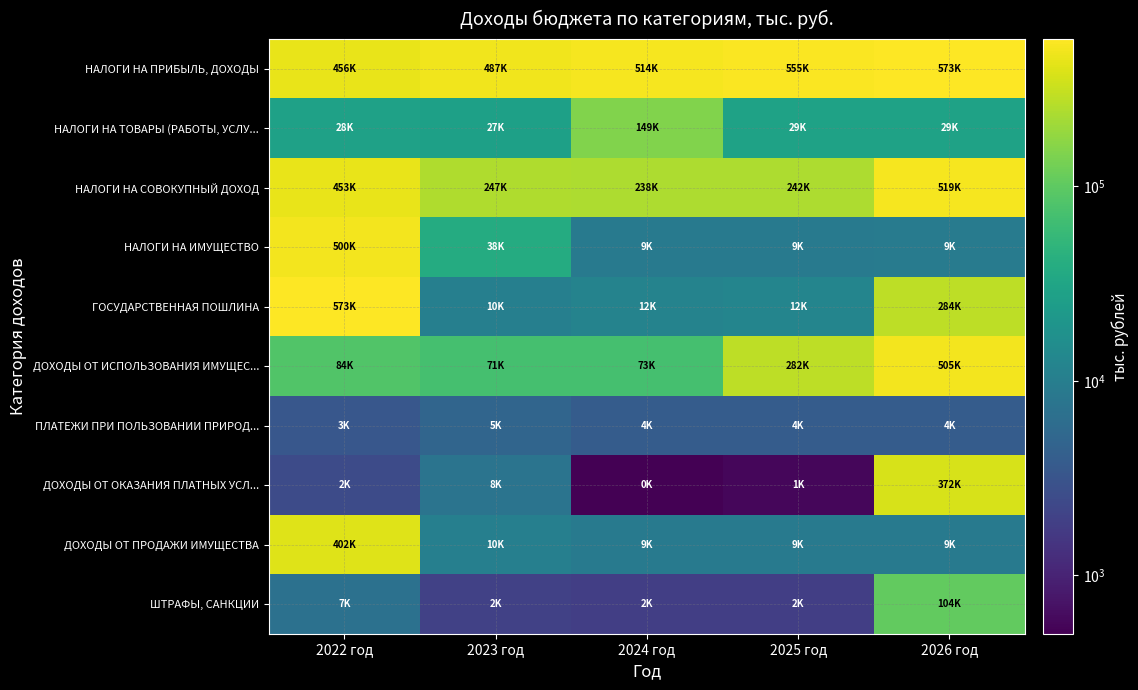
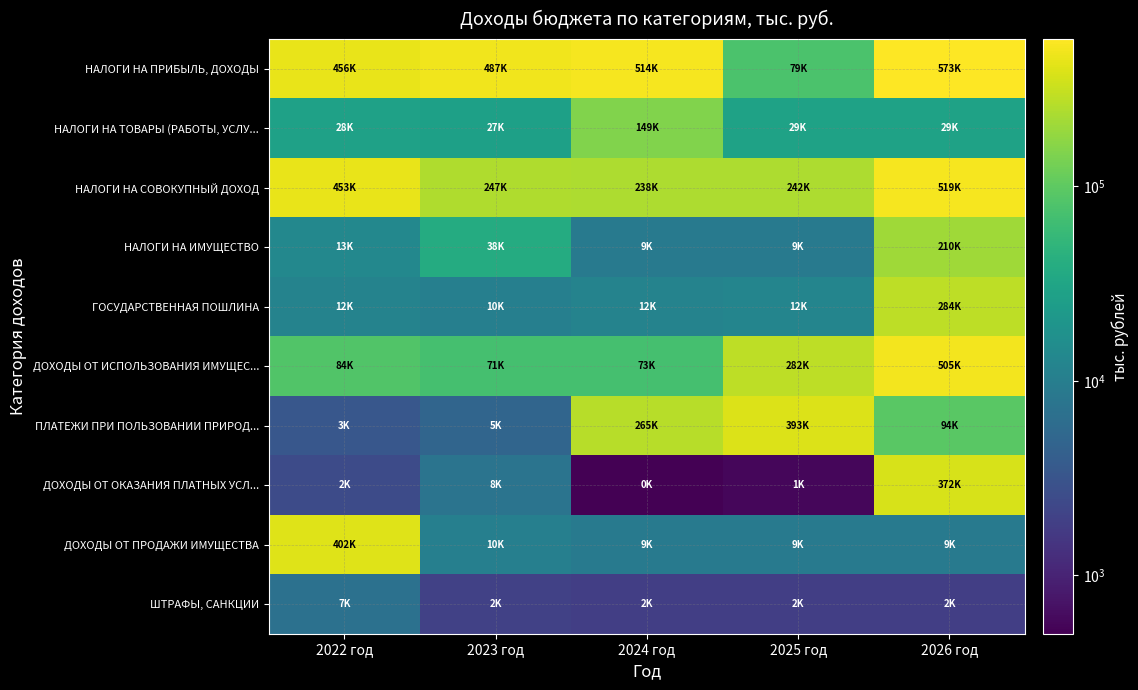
  {
    "НАЛОГИ НА ПРИБЫЛЬ, ДОХОДЫ": {
      "2022 год": "456K",
      "2023 год": "487K",
      "2024 год": "514K",
-     "2025 год": "555K",
+     "2025 год": "79K",
      "2026 год": "573K"
    },
    "НАЛОГИ НА ТОВАРЫ (РАБОТЫ, УСЛУ...": {
      "2022 год": "28K",
      "2023 год": "27K",
      "2024 год": "149K",
      "2025 год": "29K",
      "2026 год": "29K"
    },
    "НАЛОГИ НА СОВОКУПНЫЙ ДОХОД": {
      "2022 год": "453K",
      "2023 год": "247K",
      "2024 год": "238K",
      "2025 год": "242K",
      "2026 год": "519K"
    },
    "НАЛОГИ НА ИМУЩЕСТВО": {
-     "2022 год": "500K",
+     "2022 год": "13K",
      "2023 год": "38K",
      "2024 год": "9K",
      "2025 год": "9K",
-     "2026 год": "9K"
+     "2026 год": "210K"
    },
    "ГОСУДАРСТВЕННАЯ ПОШЛИНА": {
-     "2022 год": "573K",
+     "2022 год": "12K",
      "2023 год": "10K",
      "2024 год": "12K",
      "2025 год": "12K",
      "2026 год": "284K"
    },
    "ДОХОДЫ ОТ ИСПОЛЬЗОВАНИЯ ИМУЩЕС...": {
      "2022 год": "84K",
      "2023 год": "71K",
      "2024 год": "73K",
      "2025 год": "282K",
      "2026 год": "505K"
    },
    "ПЛАТЕЖИ ПРИ ПОЛЬЗОВАНИИ ПРИРОД...": {
      "2022 год": "3K",
      "2023 год": "5K",
-     "2024 год": "4K",
-     "2025 год": "4K",
-     "2026 год": "4K"
+     "2024 год": "265K",
+     "2025 год": "393K",
+     "2026 год": "94K"
    },
    "ДОХОДЫ ОТ ОКАЗАНИЯ ПЛАТНЫХ УСЛ...": {
      "2022 год": "2K",
      "2023 год": "8K",
      "2024 год": "0K",
      "2025 год": "1K",
      "2026 год": "372K"
    },
    "ДОХОДЫ ОТ ПРОДАЖИ ИМУЩЕСТВА": {
      "2022 год": "402K",
      "2023 год": "10K",
      "2024 год": "9K",
      "2025 год": "9K",
      "2026 год": "9K"
    },
    "ШТРАФЫ, САНКЦИИ": {
      "2022 год": "7K",
      "2023 год": "2K",
      "2024 год": "2K",
      "2025 год": "2K",
-     "2026 год": "104K"
+     "2026 год": "2K"
    }
  }
